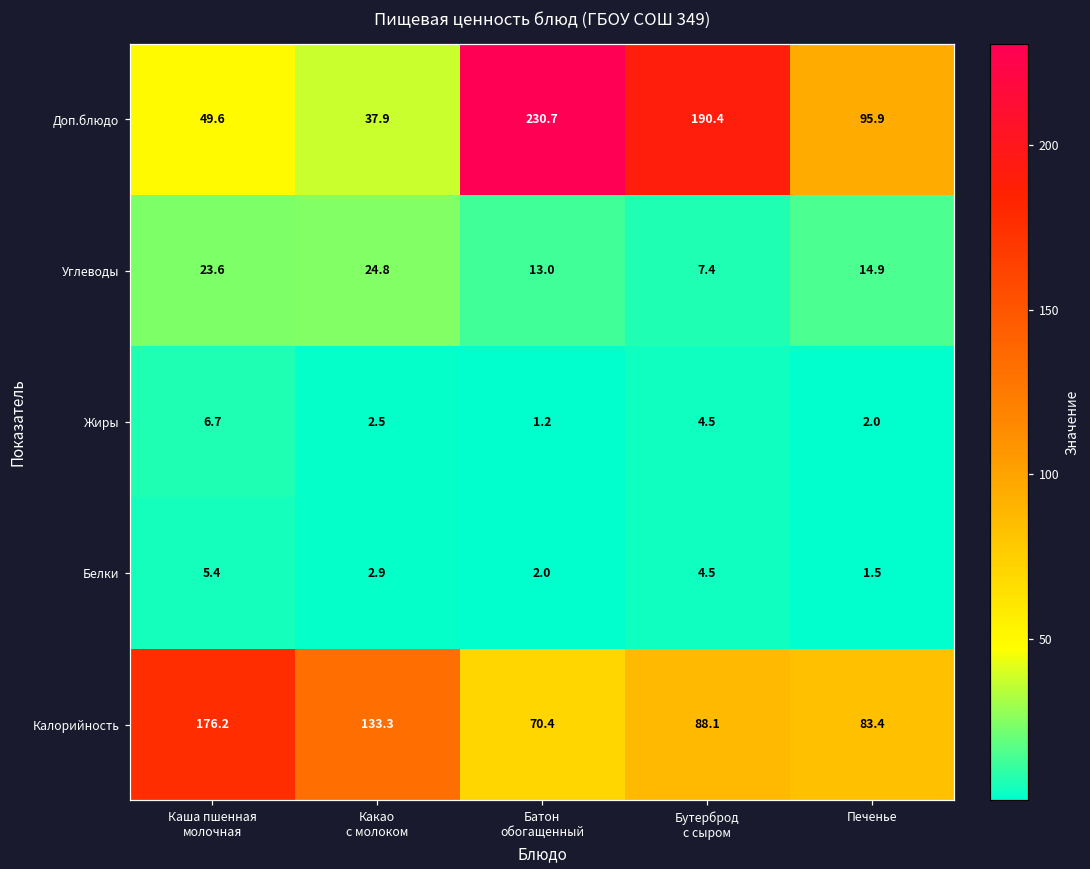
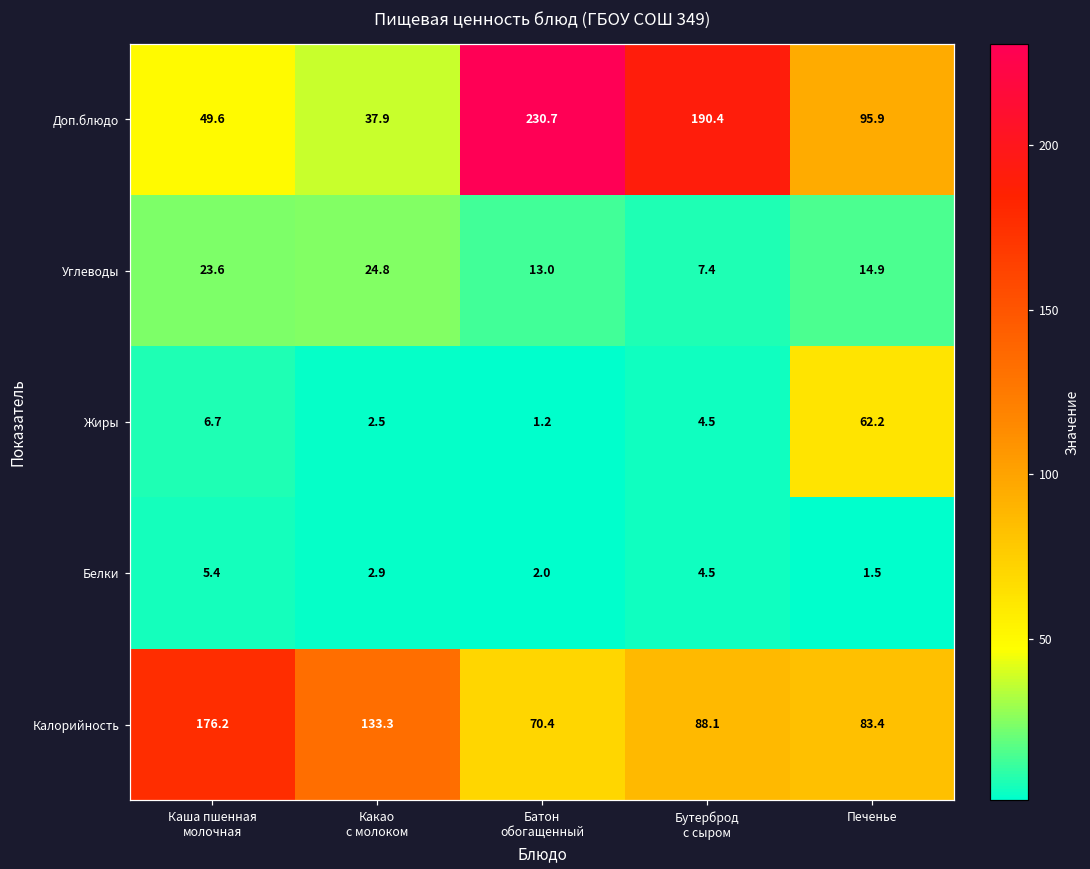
  {
    "Доп.блюдо": {
      "Каша пшенная молочная": 49.6,
      "Какао с молоком": 37.9,
      "Батон обогащенный": 230.7,
      "Бутерброд с сыром": 190.4,
      "Печенье": 95.9
    },
    "Углеводы": {
      "Каша пшенная молочная": 23.6,
      "Какао с молоком": 24.8,
      "Батон обогащенный": 13.0,
      "Бутерброд с сыром": 7.4,
      "Печенье": 14.9
    },
    "Жиры": {
      "Каша пшенная молочная": 6.7,
      "Какао с молоком": 2.5,
      "Батон обогащенный": 1.2,
      "Бутерброд с сыром": 4.5,
-     "Печенье": 2.0
+     "Печенье": 62.2
    },
    "Белки": {
      "Каша пшенная молочная": 5.4,
      "Какао с молоком": 2.9,
      "Батон обогащенный": 2.0,
      "Бутерброд с сыром": 4.5,
      "Печенье": 1.5
    },
    "Калорийность": {
      "Каша пшенная молочная": 176.2,
      "Какао с молоком": 133.3,
      "Батон обогащенный": 70.4,
      "Бутерброд с сыром": 88.1,
      "Печенье": 83.4
    }
  }
